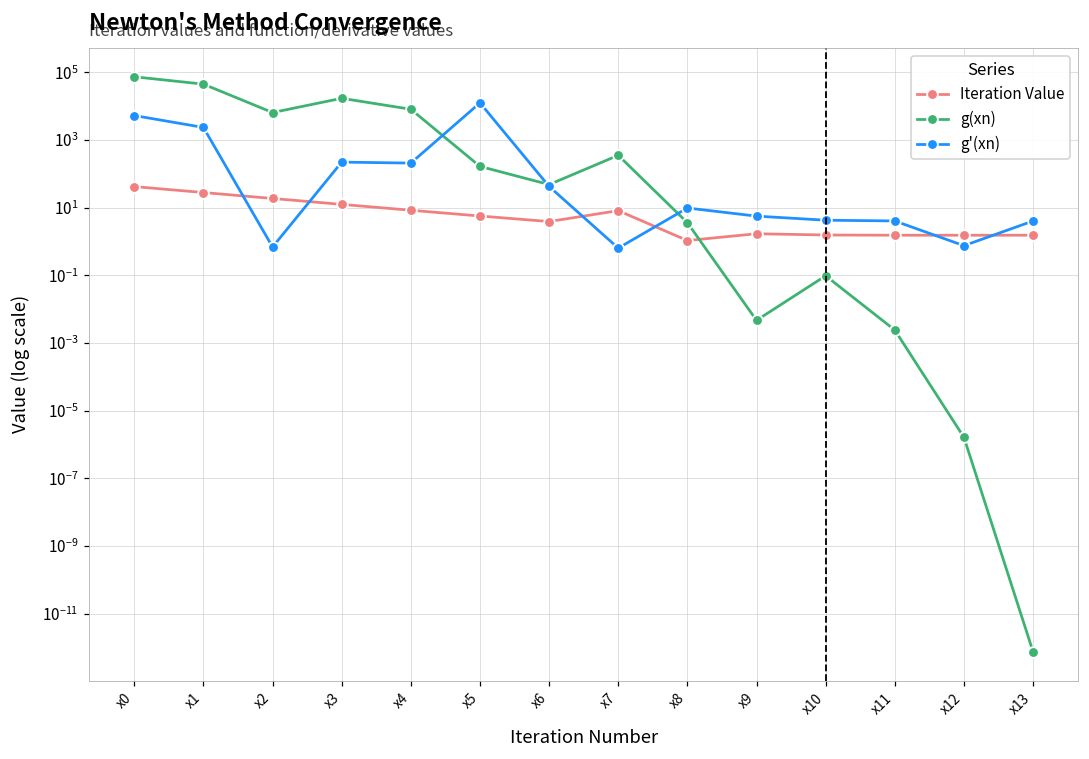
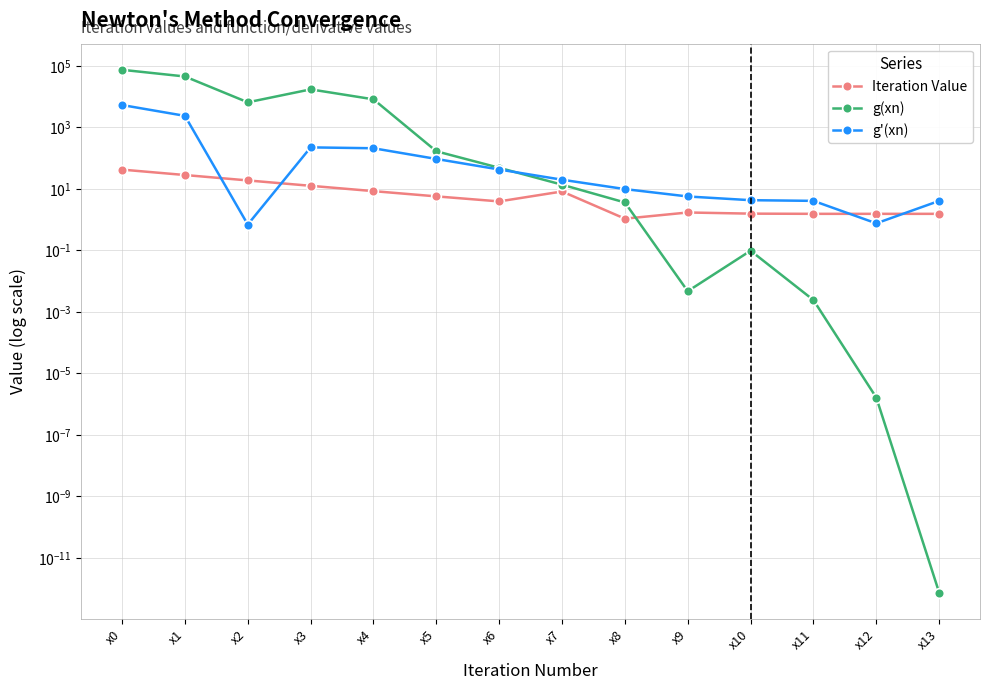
  {
    "Iteration Value": {
      "x0": 40,
      "x1": 30,
      "x2": 20,
      "x3": 13,
      "x4": 8,
      "x5": 6,
      "x6": 4,
      "x7": 8,
      "x8": 1.1,
      "x9": 2,
      "x10": 2,
      "x11": 2,
      "x12": 2,
      "x13": 2
    },
    "g(xn)": {
      "x0": 70000,
      "x1": 40000,
      "x2": 6000,
      "x3": 20000,
      "x4": 8000,
      "x5": 200,
-     "x7": 400,
+     "x7": 10,
      "x8": 4,
      "x9": 0.005,
      "x10": 0.10,
      "x11": 0.002,
      "x12": 0.000002,
      "x13": 0.000000000001
    },
    "g'(xn)": {
      "x0": 5000,
      "x1": 2000,
      "x2": 0.7,
      "x3": 200,
      "x4": 200,
-     "x5": 13000,
-     "x7": 0.6,
+     "x5": 90,
+     "x7": 20,
      "x8": 10,
      "x9": 6,
      "x10": 4,
      "x11": 4,
      "x12": 0.8,
      "x13": 4
    }
  }
